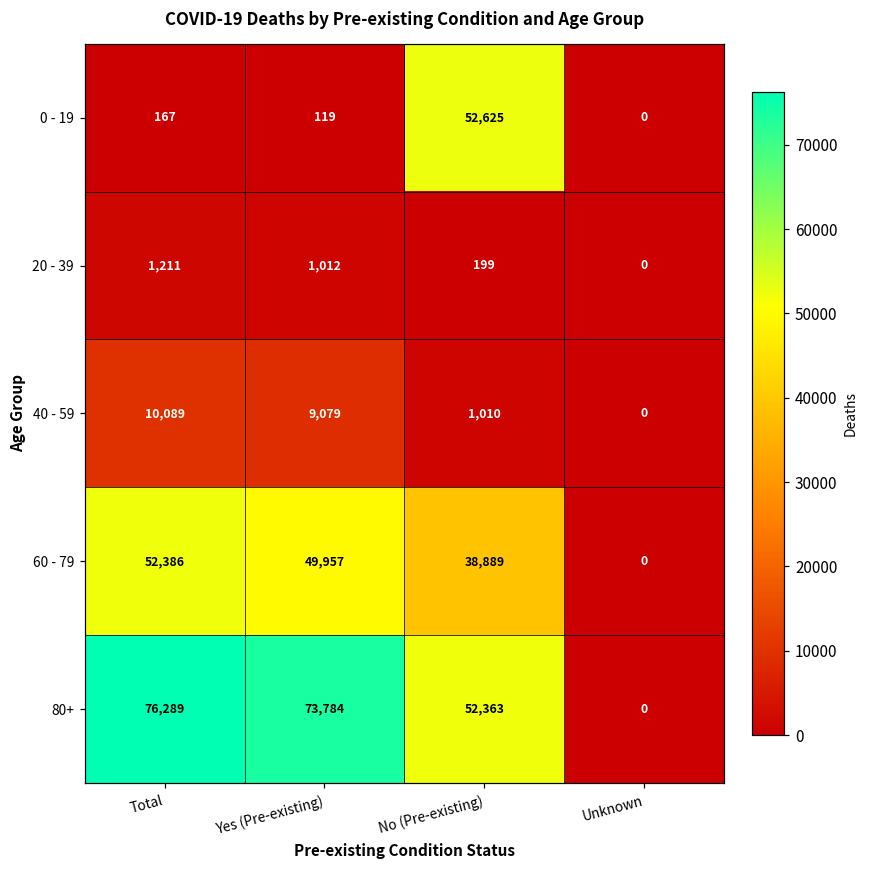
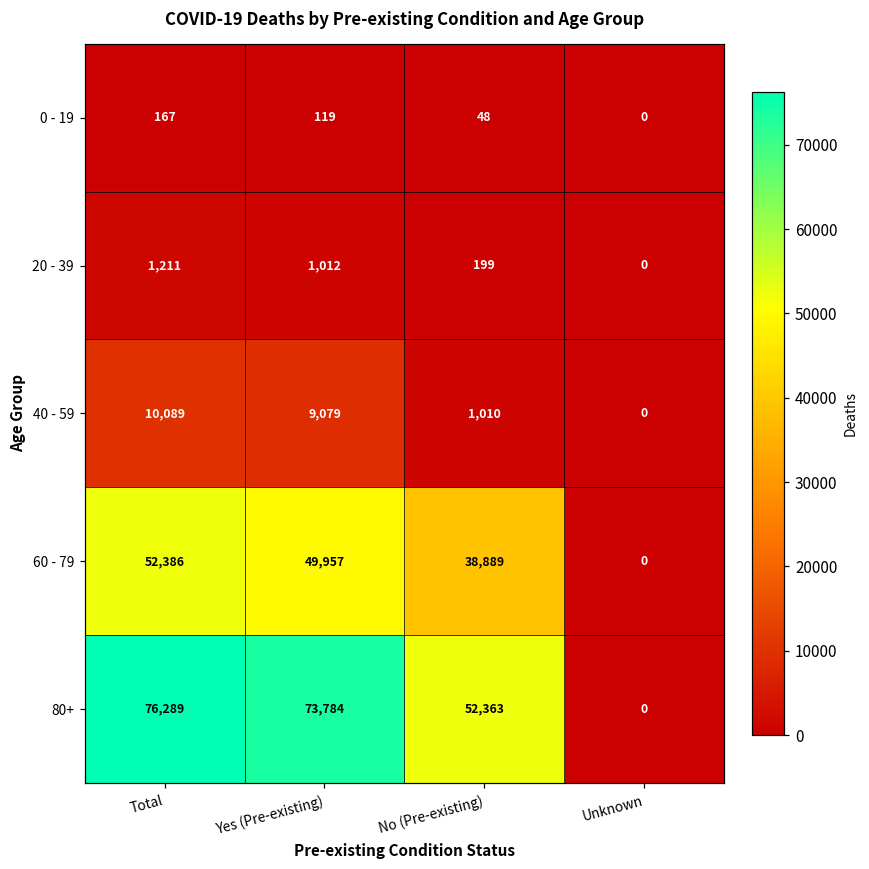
  {
    "0 - 19": {
      "Total": "167",
      "Yes (Pre-existing)": "119",
-     "No (Pre-existing)": "52,625",
+     "No (Pre-existing)": "48",
      "Unknown": "0"
    },
    "20 - 39": {
      "Total": "1,211",
      "Yes (Pre-existing)": "1,012",
      "No (Pre-existing)": "199",
      "Unknown": "0"
    },
    "40 - 59": {
      "Total": "10,089",
      "Yes (Pre-existing)": "9,079",
      "No (Pre-existing)": "1,010",
      "Unknown": "0"
    },
    "60 - 79": {
      "Total": "52,386",
      "Yes (Pre-existing)": "49,957",
      "No (Pre-existing)": "38,889",
      "Unknown": "0"
    },
    "80+": {
      "Total": "76,289",
      "Yes (Pre-existing)": "73,784",
      "No (Pre-existing)": "52,363",
      "Unknown": "0"
    }
  }
